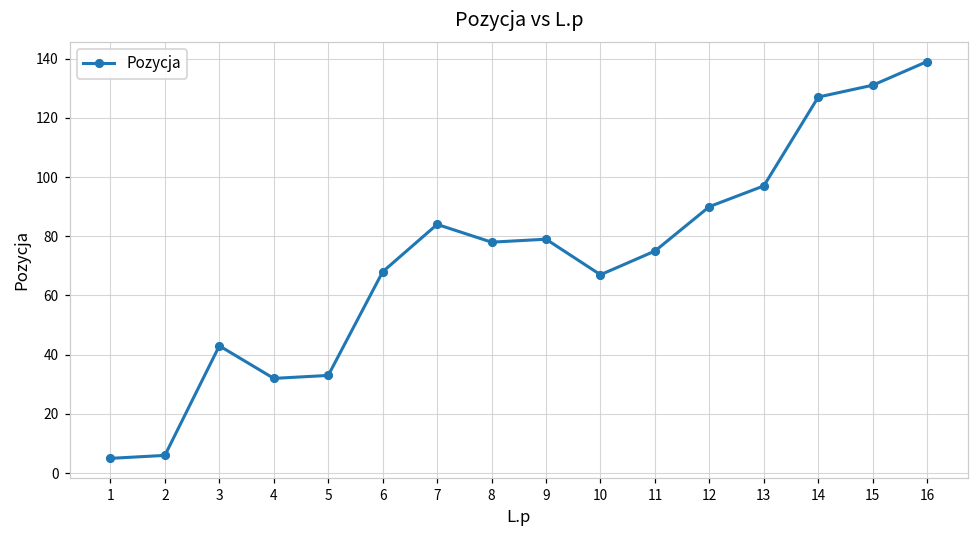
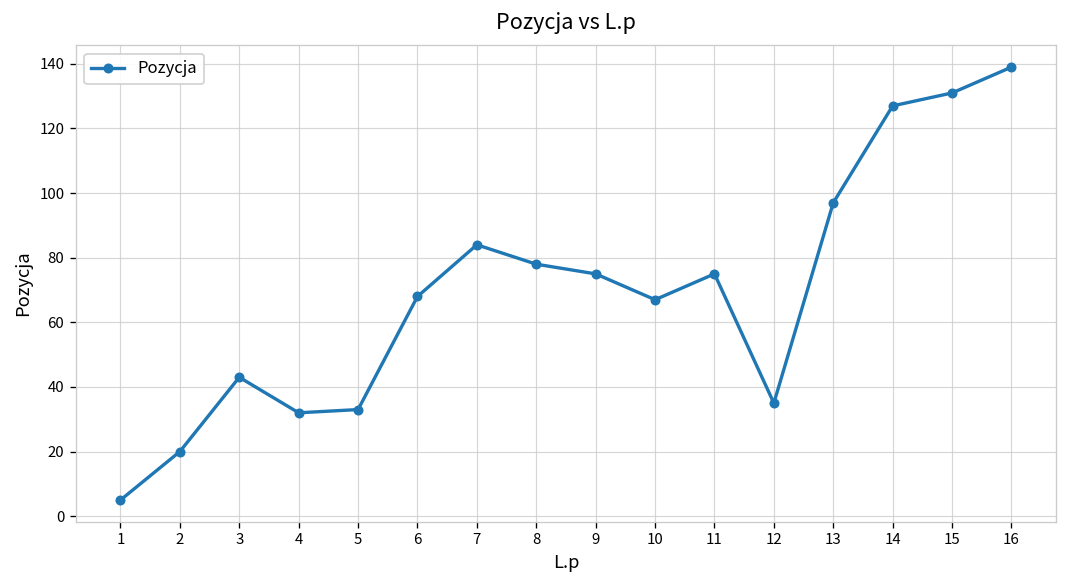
  {
    "1": 5,
-   "2": 6,
+   "2": 20,
    "3": 43,
    "4": 32,
    "5": 33,
    "6": 68,
    "7": 84,
    "8": 78,
-   "9": 79,
+   "9": 75,
    "10": 67,
    "11": 75,
-   "12": 90,
+   "12": 35,
    "13": 97,
    "14": 127,
    "15": 131,
    "16": 139
  }
